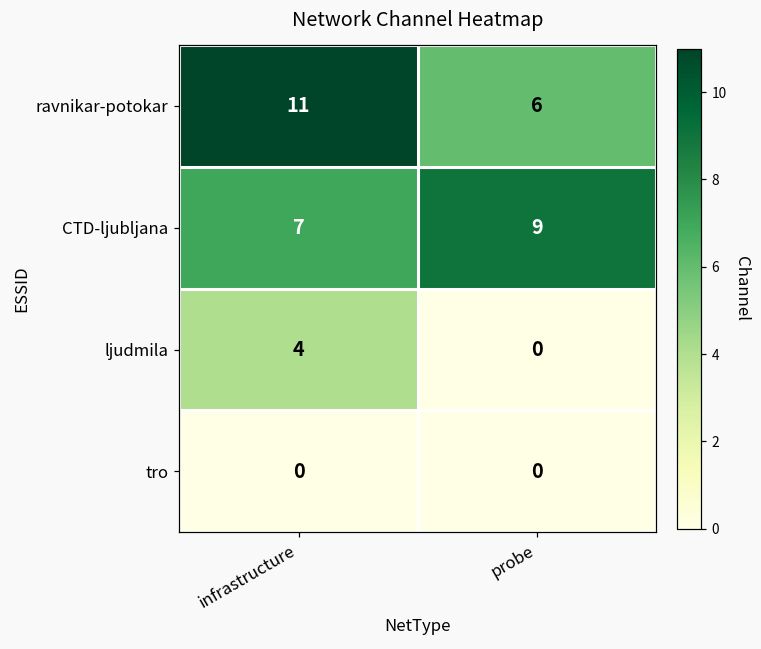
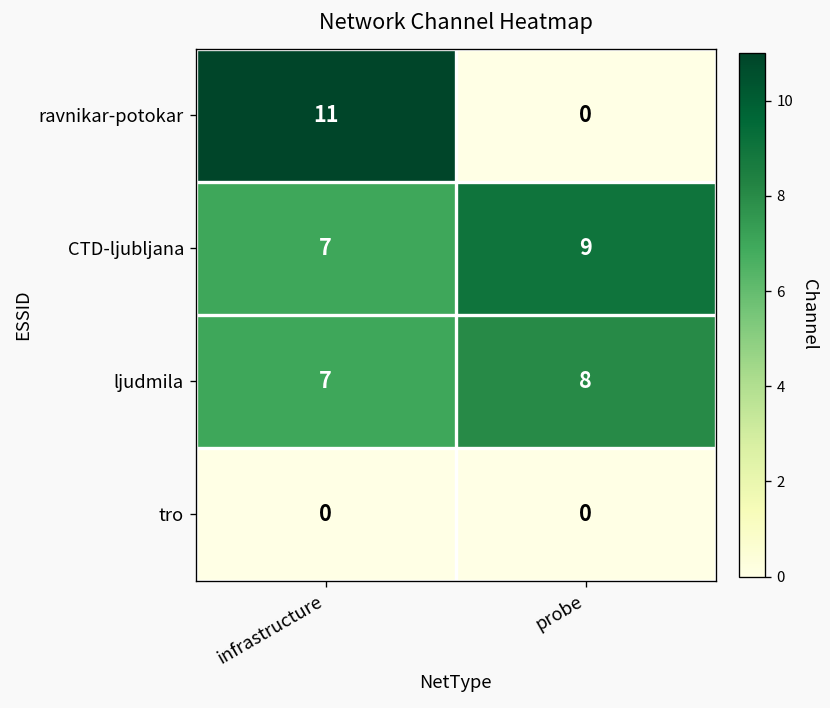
  {
    "ravnikar-potokar": {
      "infrastructure": 11,
-     "probe": 6
+     "probe": 0
    },
    "CTD-ljubljana": {
      "infrastructure": 7,
      "probe": 9
    },
    "ljudmila": {
-     "infrastructure": 4,
-     "probe": 0
+     "infrastructure": 7,
+     "probe": 8
    },
    "tro": {
      "infrastructure": 0,
      "probe": 0
    }
  }
